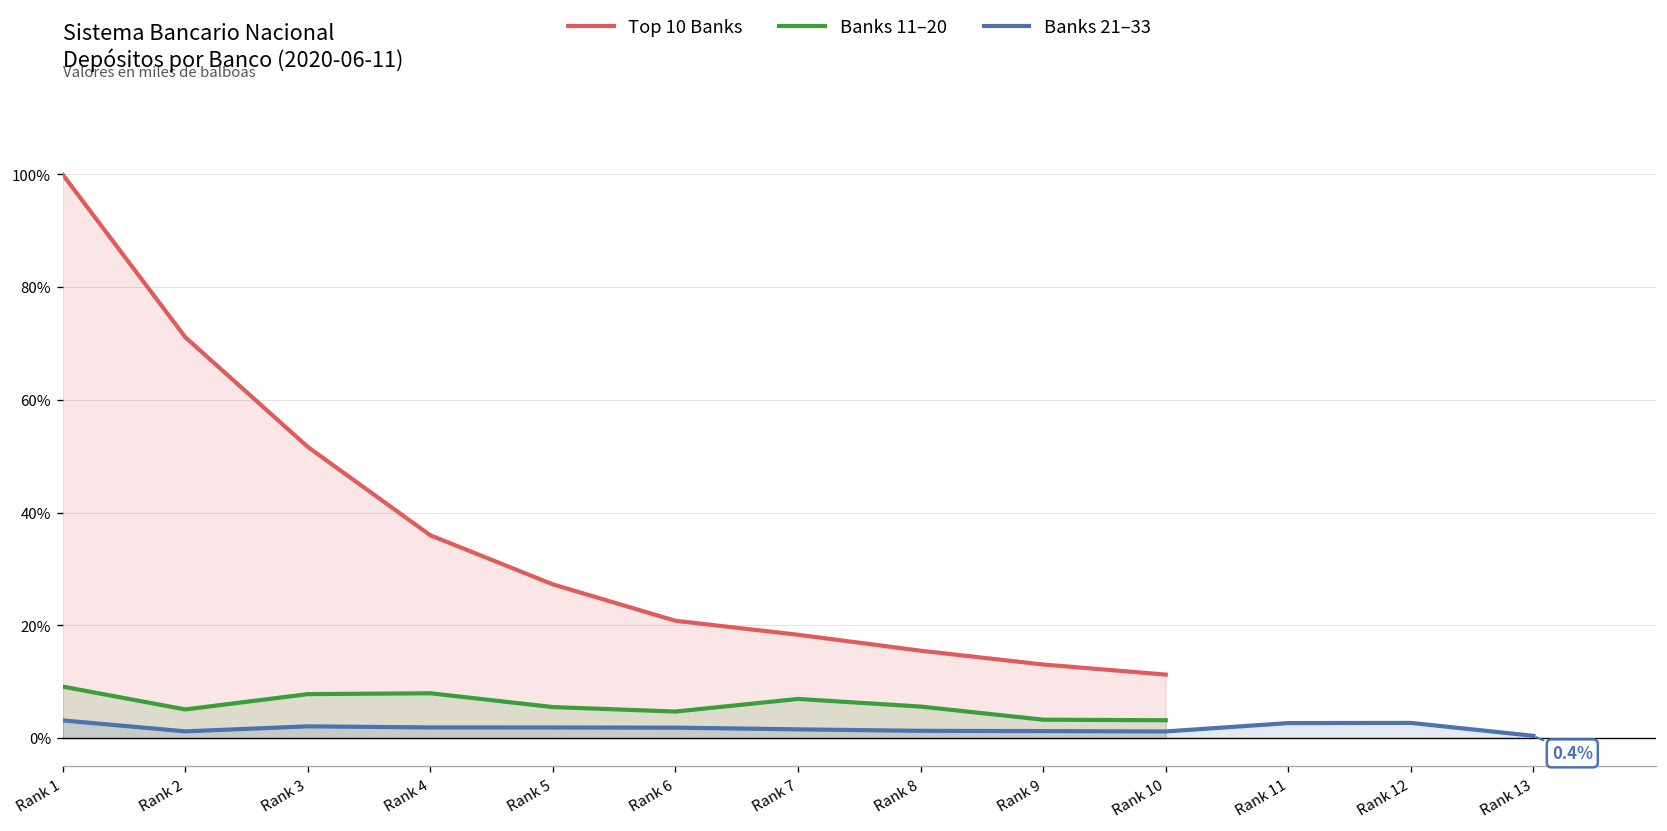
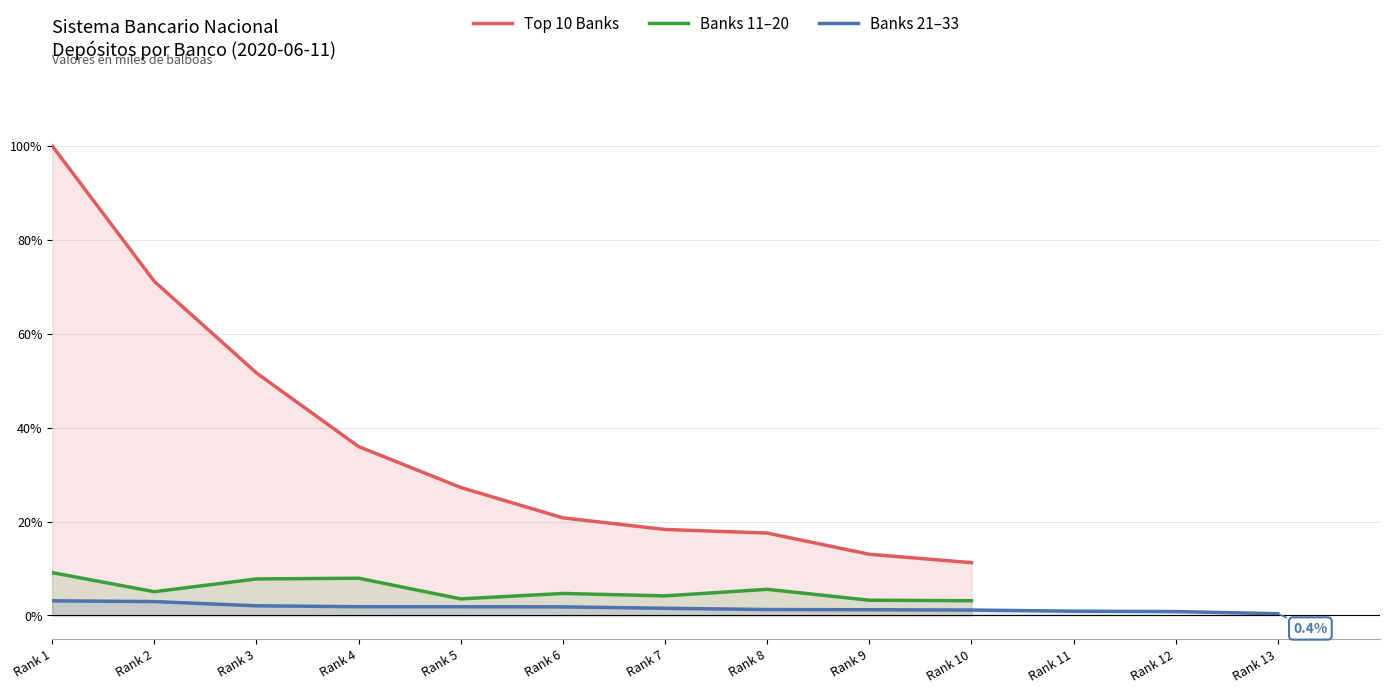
  {
    "Top 10 Banks": {
      "Rank 1": "100%",
      "Rank 2": "71%",
      "Rank 3": "52%",
      "Rank 4": "36%",
      "Rank 5": "27%",
      "Rank 6": "21%",
      "Rank 7": "18%",
-     "Rank 8": "15%",
+     "Rank 8": "18%",
      "Rank 9": "13%",
      "Rank 10": "11%"
    },
    "Banks 11–20": {
      "Rank 1": "9%",
      "Rank 2": "5%",
      "Rank 3": "8%",
      "Rank 4": "8%",
-     "Rank 5": "5%",
+     "Rank 5": "4%",
      "Rank 6": "5%",
-     "Rank 7": "7%",
+     "Rank 7": "4%",
      "Rank 8": "6%",
      "Rank 9": "3%",
      "Rank 10": "3%"
    },
    "Banks 21–33": {
      "Rank 1": "3%",
-     "Rank 2": "1%",
+     "Rank 2": "3%",
      "Rank 3": "2%",
      "Rank 4": "2%",
      "Rank 5": "2%",
      "Rank 6": "2%",
      "Rank 7": "2%",
      "Rank 8": "1%",
      "Rank 9": "1%",
      "Rank 10": "1%",
-     "Rank 11": "3%",
-     "Rank 12": "3%"
+     "Rank 11": "1%",
+     "Rank 12": "1%"
    }
  }
